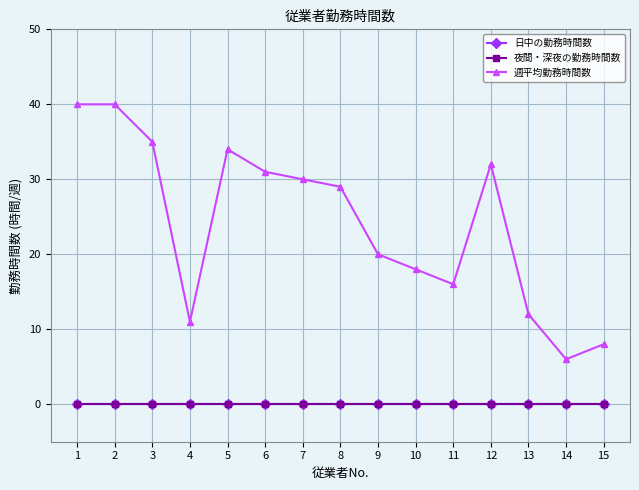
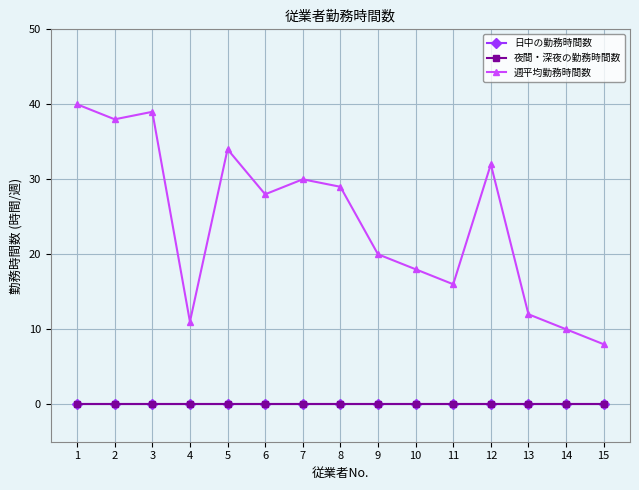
  {
    "夜間・深夜の勤務時間数": {
      "1": 0,
      "2": 0,
      "3": 0,
      "4": 0,
      "5": 0,
      "6": 0,
      "7": 0,
      "8": 0,
      "9": 0,
      "10": 0,
      "11": 0,
      "12": 0,
      "13": 0,
      "14": 0,
      "15": 0
    },
    "週平均勤務時間数": {
      "1": 40,
-     "2": 40,
-     "3": 35,
+     "2": 38,
+     "3": 39,
      "4": 11,
      "5": 34,
-     "6": 31,
+     "6": 28,
      "7": 30,
      "8": 29,
      "9": 20,
      "10": 18,
      "11": 16,
      "12": 32,
      "13": 12,
-     "14": 6,
+     "14": 10,
      "15": 8
    }
  }
